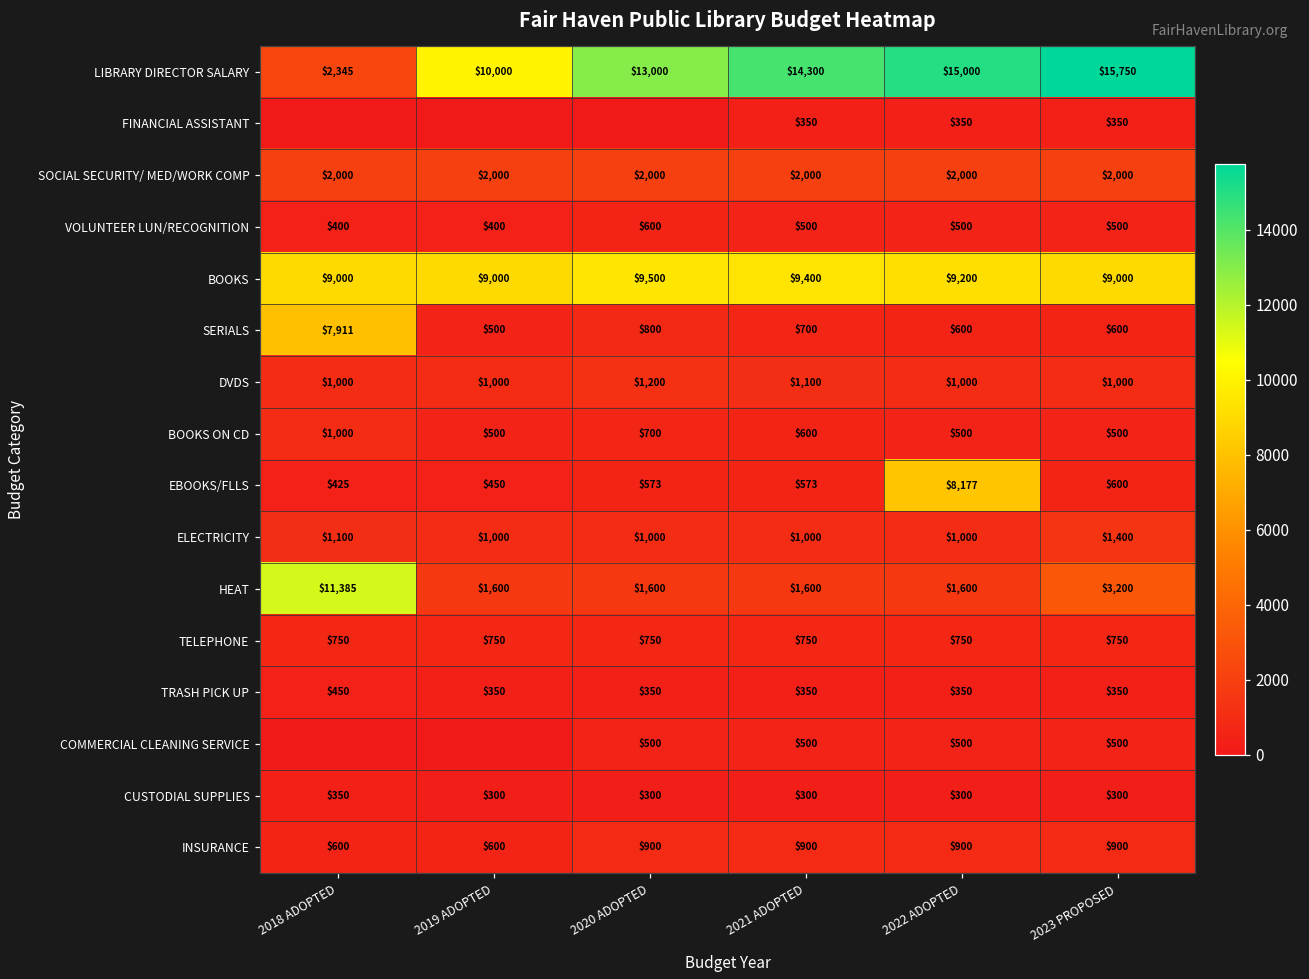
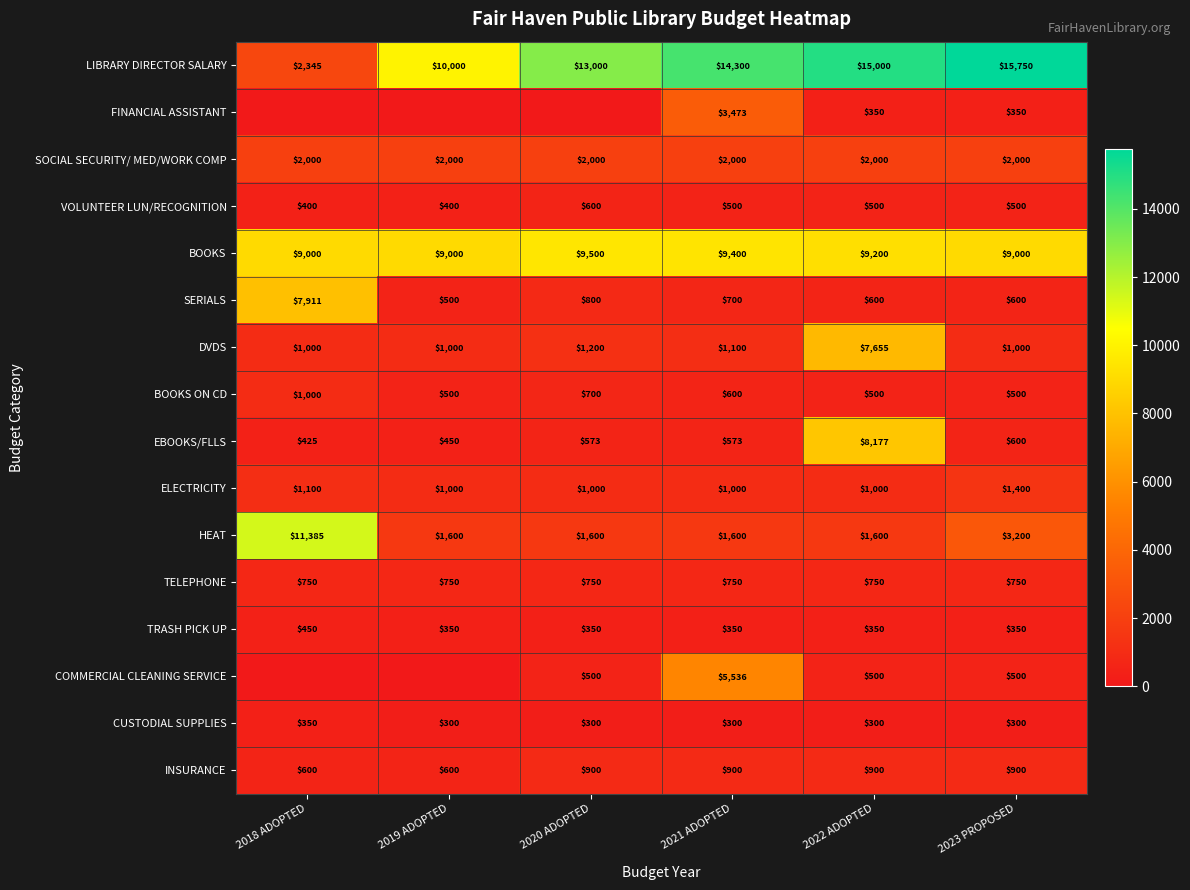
  {
    "LIBRARY DIRECTOR SALARY": {
      "2018 ADOPTED": "$2,345",
      "2019 ADOPTED": "$10,000",
      "2020 ADOPTED": "$13,000",
      "2021 ADOPTED": "$14,300",
      "2022 ADOPTED": "$15,000",
      "2023 PROPOSED": "$15,750"
    },
    "FINANCIAL ASSISTANT": {
-     "2021 ADOPTED": "$350",
+     "2021 ADOPTED": "$3,473",
      "2022 ADOPTED": "$350",
      "2023 PROPOSED": "$350"
    },
    "SOCIAL SECURITY/ MED/WORK COMP": {
      "2018 ADOPTED": "$2,000",
      "2019 ADOPTED": "$2,000",
      "2020 ADOPTED": "$2,000",
      "2021 ADOPTED": "$2,000",
      "2022 ADOPTED": "$2,000",
      "2023 PROPOSED": "$2,000"
    },
    "VOLUNTEER LUN/RECOGNITION": {
      "2018 ADOPTED": "$400",
      "2019 ADOPTED": "$400",
      "2020 ADOPTED": "$600",
      "2021 ADOPTED": "$500",
      "2022 ADOPTED": "$500",
      "2023 PROPOSED": "$500"
    },
    "BOOKS": {
      "2018 ADOPTED": "$9,000",
      "2019 ADOPTED": "$9,000",
      "2020 ADOPTED": "$9,500",
      "2021 ADOPTED": "$9,400",
      "2022 ADOPTED": "$9,200",
      "2023 PROPOSED": "$9,000"
    },
    "SERIALS": {
      "2018 ADOPTED": "$7,911",
      "2019 ADOPTED": "$500",
      "2020 ADOPTED": "$800",
      "2021 ADOPTED": "$700",
      "2022 ADOPTED": "$600",
      "2023 PROPOSED": "$600"
    },
    "DVDS": {
      "2018 ADOPTED": "$1,000",
      "2019 ADOPTED": "$1,000",
      "2020 ADOPTED": "$1,200",
      "2021 ADOPTED": "$1,100",
-     "2022 ADOPTED": "$1,000",
+     "2022 ADOPTED": "$7,655",
      "2023 PROPOSED": "$1,000"
    },
    "BOOKS ON CD": {
      "2018 ADOPTED": "$1,000",
      "2019 ADOPTED": "$500",
      "2020 ADOPTED": "$700",
      "2021 ADOPTED": "$600",
      "2022 ADOPTED": "$500",
      "2023 PROPOSED": "$500"
    },
    "EBOOKS/FLLS": {
      "2018 ADOPTED": "$425",
      "2019 ADOPTED": "$450",
      "2020 ADOPTED": "$573",
      "2021 ADOPTED": "$573",
      "2022 ADOPTED": "$8,177",
      "2023 PROPOSED": "$600"
    },
    "ELECTRICITY": {
      "2018 ADOPTED": "$1,100",
      "2019 ADOPTED": "$1,000",
      "2020 ADOPTED": "$1,000",
      "2021 ADOPTED": "$1,000",
      "2022 ADOPTED": "$1,000",
      "2023 PROPOSED": "$1,400"
    },
    "HEAT": {
      "2018 ADOPTED": "$11,385",
      "2019 ADOPTED": "$1,600",
      "2020 ADOPTED": "$1,600",
      "2021 ADOPTED": "$1,600",
      "2022 ADOPTED": "$1,600",
      "2023 PROPOSED": "$3,200"
    },
    "TELEPHONE": {
      "2018 ADOPTED": "$750",
      "2019 ADOPTED": "$750",
      "2020 ADOPTED": "$750",
      "2021 ADOPTED": "$750",
      "2022 ADOPTED": "$750",
      "2023 PROPOSED": "$750"
    },
    "TRASH PICK UP": {
      "2018 ADOPTED": "$450",
      "2019 ADOPTED": "$350",
      "2020 ADOPTED": "$350",
      "2021 ADOPTED": "$350",
      "2022 ADOPTED": "$350",
      "2023 PROPOSED": "$350"
    },
    "COMMERCIAL CLEANING SERVICE": {
      "2020 ADOPTED": "$500",
-     "2021 ADOPTED": "$500",
+     "2021 ADOPTED": "$5,536",
      "2022 ADOPTED": "$500",
      "2023 PROPOSED": "$500"
    },
    "CUSTODIAL SUPPLIES": {
      "2018 ADOPTED": "$350",
      "2019 ADOPTED": "$300",
      "2020 ADOPTED": "$300",
      "2021 ADOPTED": "$300",
      "2022 ADOPTED": "$300",
      "2023 PROPOSED": "$300"
    },
    "INSURANCE": {
      "2018 ADOPTED": "$600",
      "2019 ADOPTED": "$600",
      "2020 ADOPTED": "$900",
      "2021 ADOPTED": "$900",
      "2022 ADOPTED": "$900",
      "2023 PROPOSED": "$900"
    }
  }
